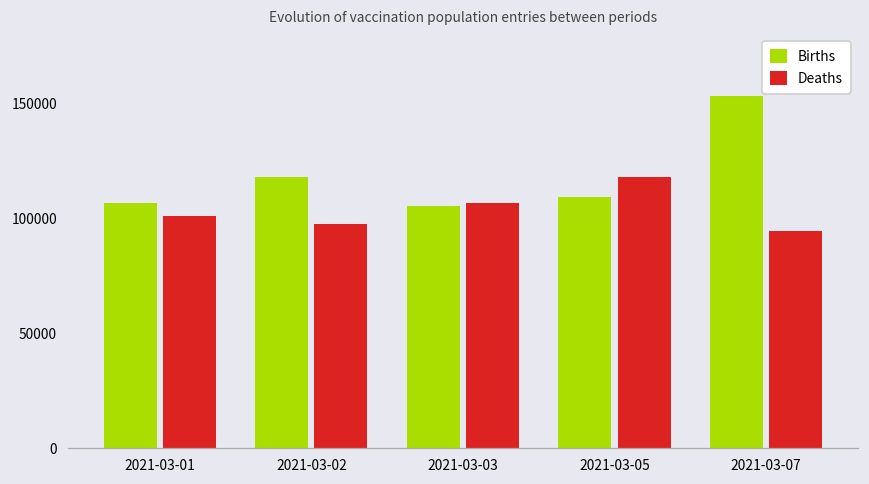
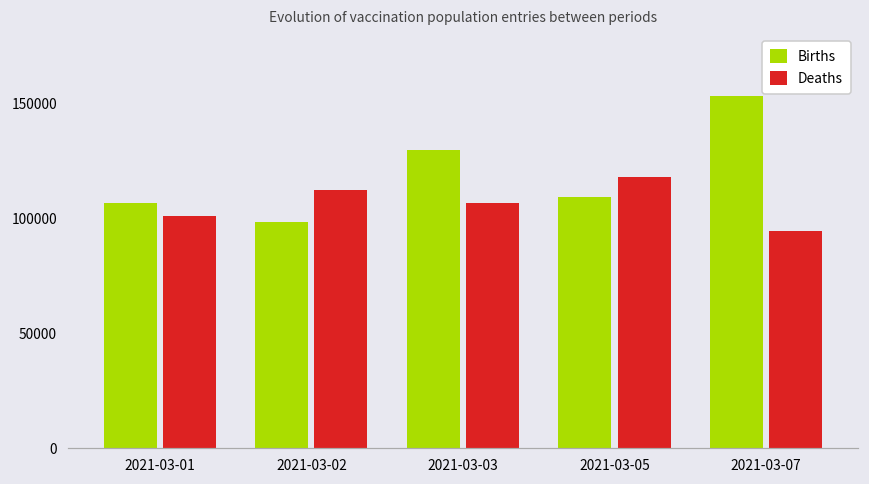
  {
    "Births": {
      "2021-03-01": 107000,
-     "2021-03-02": 118000,
-     "2021-03-03": 105000,
+     "2021-03-02": 98000,
+     "2021-03-03": 129000,
      "2021-03-05": 109000,
      "2021-03-07": 153000
    },
    "Deaths": {
      "2021-03-01": 101000,
-     "2021-03-02": 97000,
+     "2021-03-02": 112000,
      "2021-03-03": 107000,
      "2021-03-05": 118000,
      "2021-03-07": 94000
    }
  }
